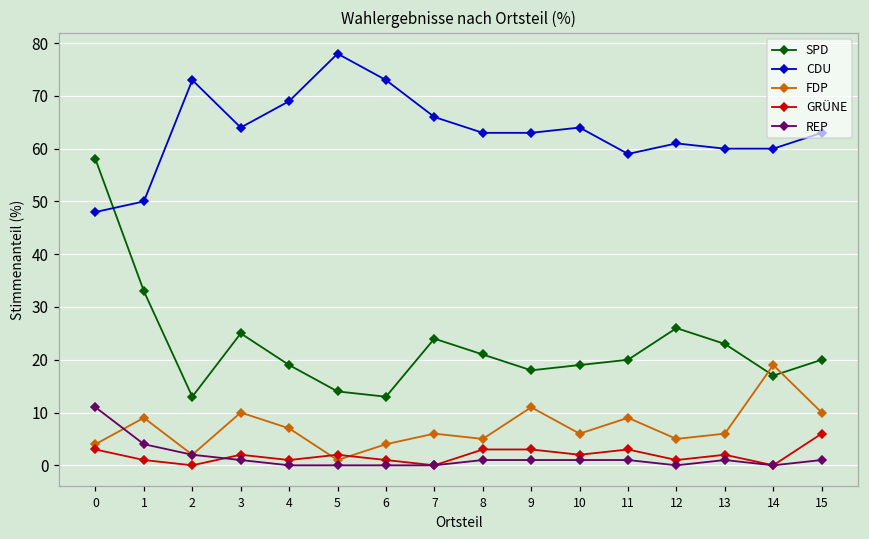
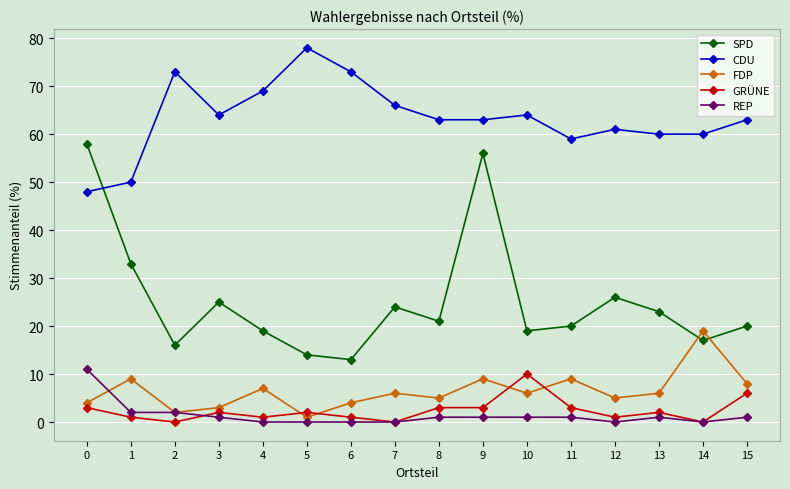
  {
    "SPD": {
      "0": 58,
      "1": 33,
-     "2": 13,
+     "2": 16,
      "3": 25,
      "4": 19,
      "5": 14,
      "6": 13,
      "7": 24,
      "8": 21,
-     "9": 18,
+     "9": 56,
      "10": 19,
      "11": 20,
      "12": 26,
      "13": 23,
      "14": 17,
      "15": 20
    },
    "CDU": {
      "0": 48,
      "1": 50,
      "2": 73,
      "3": 64,
      "4": 69,
      "5": 78,
      "6": 73,
      "7": 66,
      "8": 63,
      "9": 63,
      "10": 64,
      "11": 59,
      "12": 61,
      "13": 60,
      "14": 60,
      "15": 63
    },
    "FDP": {
      "0": 4,
      "1": 9,
-     "3": 10,
+     "3": 3,
      "4": 7,
      "5": 1,
      "6": 4,
      "7": 6,
      "8": 5,
-     "9": 11,
+     "9": 9,
      "10": 6,
      "11": 9,
      "12": 5,
      "13": 6,
      "14": 19,
-     "15": 10
+     "15": 8
    },
    "GRÜNE": {
      "0": 3,
      "1": 1,
      "2": 0,
      "3": 2,
      "4": 1,
      "5": 2,
      "6": 1,
      "8": 3,
      "9": 3,
-     "10": 2,
+     "10": 10,
      "11": 3,
      "12": 1,
      "13": 2,
      "15": 6
    },
    "REP": {
      "0": 11,
-     "1": 4,
+     "1": 2,
      "3": 1,
      "4": 0,
      "5": 0,
      "6": 0,
      "8": 1,
      "9": 1,
      "10": 1,
      "11": 1,
      "12": 0,
      "13": 1,
      "15": 1
    }
  }
